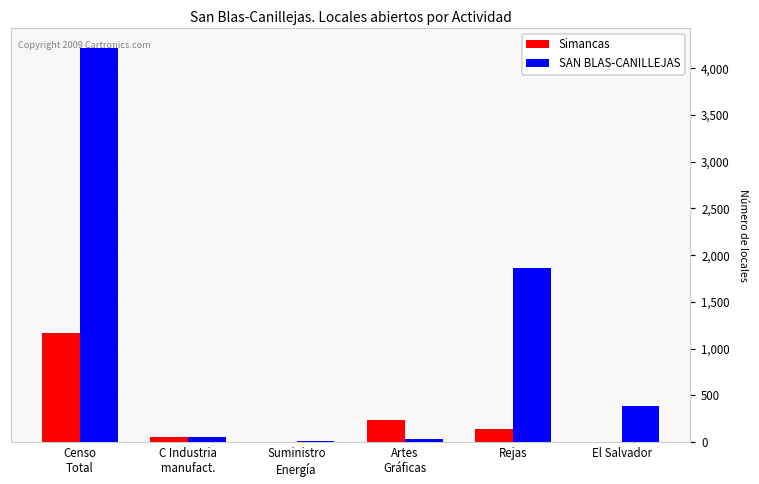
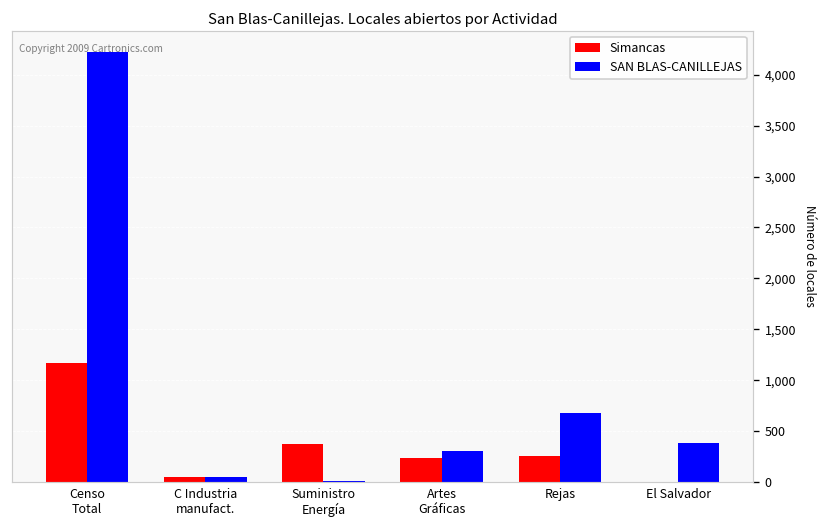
  {
    "Simancas": {
      "Censo Total": "1,200",
      "C Industria manufact.": "0",
-     "Suministro Energía": "0",
+     "Suministro Energía": "400",
      "Artes Gráficas": "200",
-     "Rejas": "100",
+     "Rejas": "300",
      "El Salvador": "0"
    },
    "SAN BLAS-CANILLEJAS": {
      "C Industria manufact.": "0",
-     "Artes Gráficas": "0",
-     "Rejas": "1,900",
+     "Artes Gráficas": "300",
+     "Rejas": "700",
      "El Salvador": "400"
    }
  }
